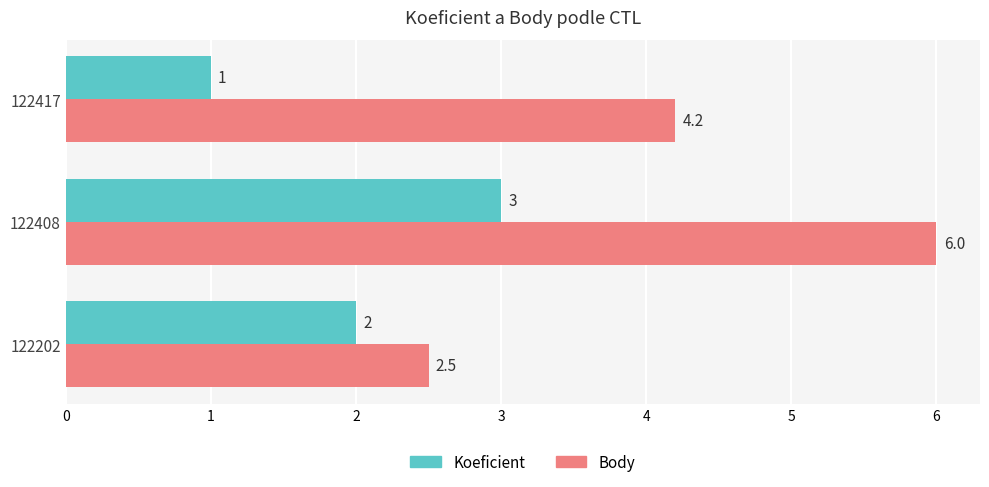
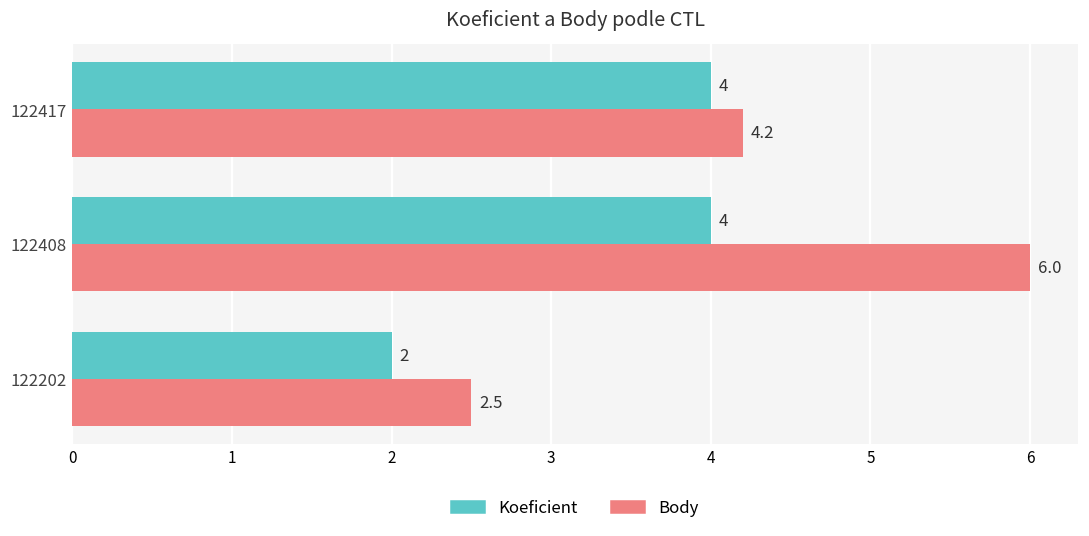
  {
    "Koeficient": {
-     "122417": 1,
-     "122408": 3,
+     "122417": 4,
+     "122408": 4,
      "122202": 2
    },
    "Body": {
      "122417": 4.2,
      "122408": 6.0,
      "122202": 2.5
    }
  }
